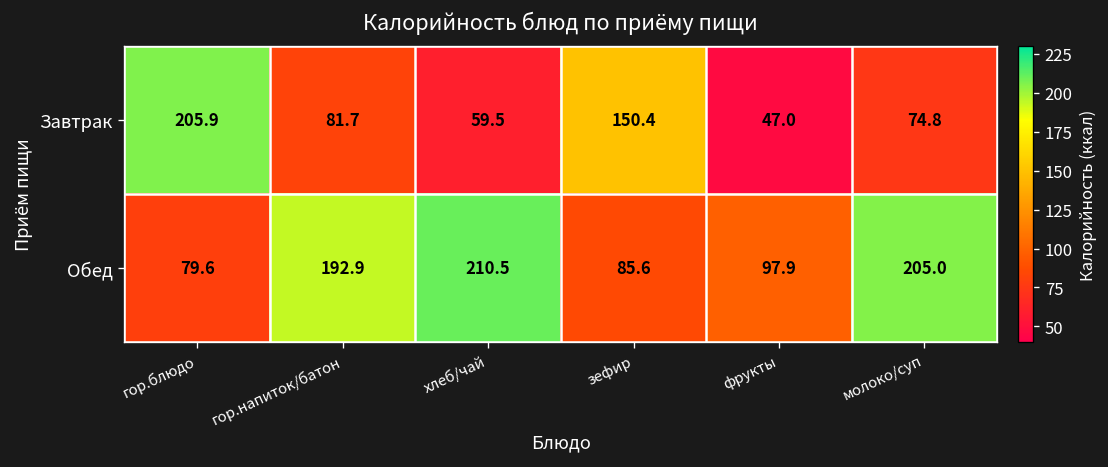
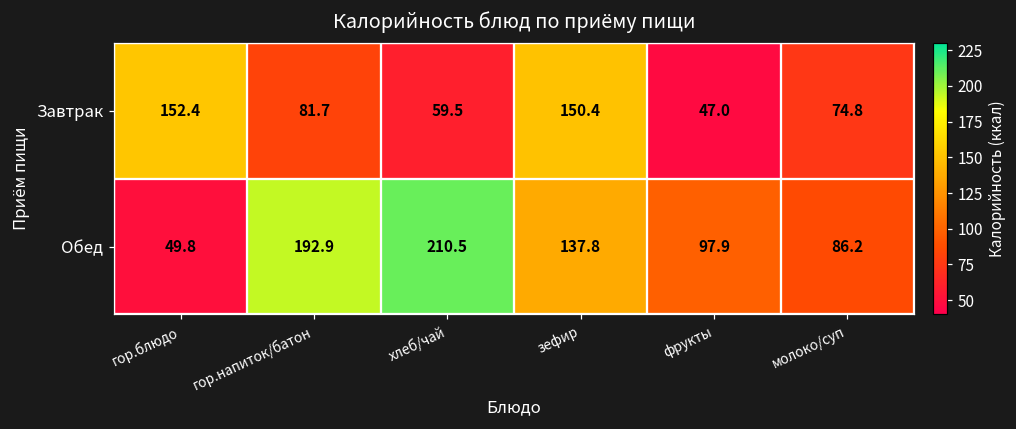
  {
    "Завтрак": {
-     "гор.блюдо": 205.9,
+     "гор.блюдо": 152.4,
      "гор.напиток/батон": 81.7,
      "хлеб/чай": 59.5,
      "зефир": 150.4,
      "фрукты": 47.0,
      "молоко/суп": 74.8
    },
    "Обед": {
-     "гор.блюдо": 79.6,
+     "гор.блюдо": 49.8,
      "гор.напиток/батон": 192.9,
      "хлеб/чай": 210.5,
-     "зефир": 85.6,
+     "зефир": 137.8,
      "фрукты": 97.9,
-     "молоко/суп": 205.0
+     "молоко/суп": 86.2
    }
  }
